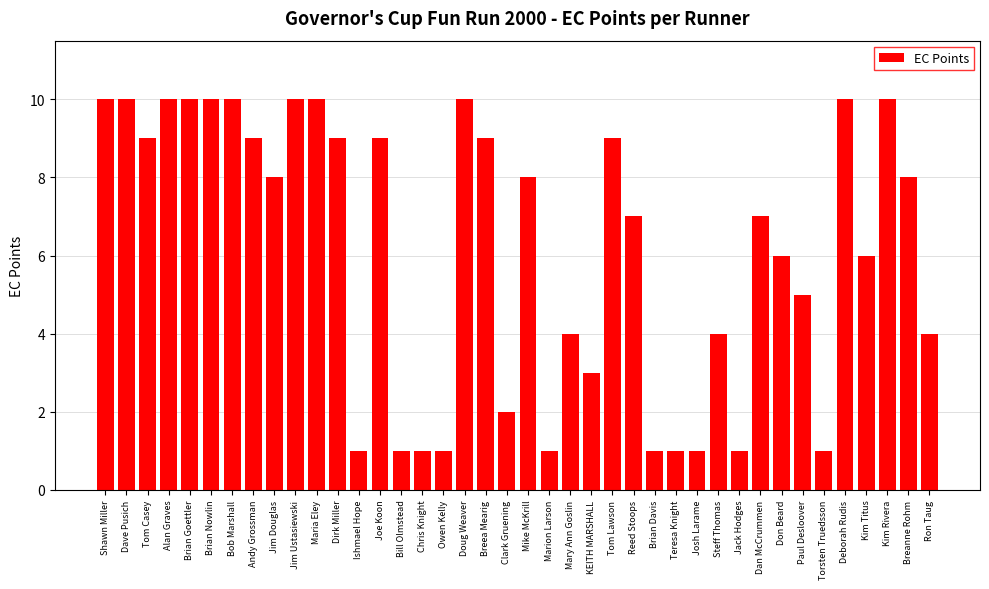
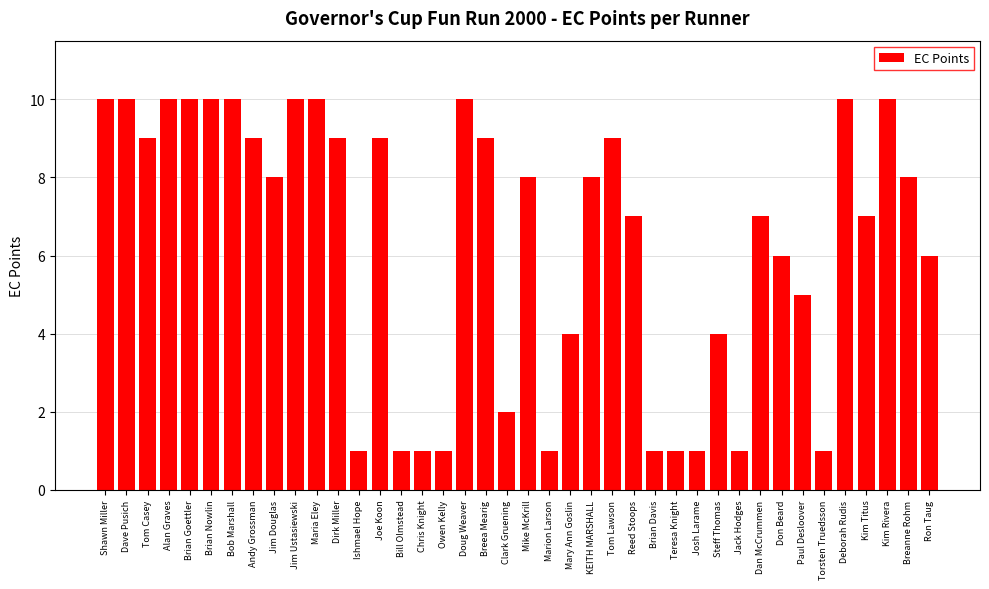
  {
    "Shawn Miller": 10,
    "Dave Pusich": 10,
    "Tom Casey": 9,
    "Alan Graves": 10,
    "Brian Goettler": 10,
    "Brian Nowlin": 10,
    "Bob Marshall": 10,
    "Andy Grossman": 9,
    "Jim Douglas": 8,
    "Jim Ustasiewski": 10,
    "Maria Eley": 10,
    "Dirk Miller": 9,
    "Ishmael Hope": 1,
    "Joe Koon": 9,
    "Bill Olmstead": 1,
    "Chris Knight": 1,
    "Owen Kelly": 1,
    "Doug Weaver": 10,
    "Breea Mearig": 9,
    "Clark Gruening": 2,
    "Mike McKrill": 8,
    "Marion Larson": 1,
    "Mary Ann Goslin": 4,
-   "KEITH MARSHALL": 3,
+   "KEITH MARSHALL": 8,
    "Tom Lawson": 9,
    "Reed Stoops": 7,
    "Brian Davis": 1,
    "Teresa Knight": 1,
    "Josh Larame": 1,
    "Steff Thomas": 4,
    "Jack Hodges": 1,
    "Dan McCrummen": 7,
    "Don Beard": 6,
    "Paul Desloover": 5,
    "Torsten Truedsson": 1,
    "Deborah Rudis": 10,
-   "Kim Titus": 6,
+   "Kim Titus": 7,
    "Kim Rivera": 10,
    "Breanne Rohm": 8,
-   "Ron Taug": 4
+   "Ron Taug": 6
  }
